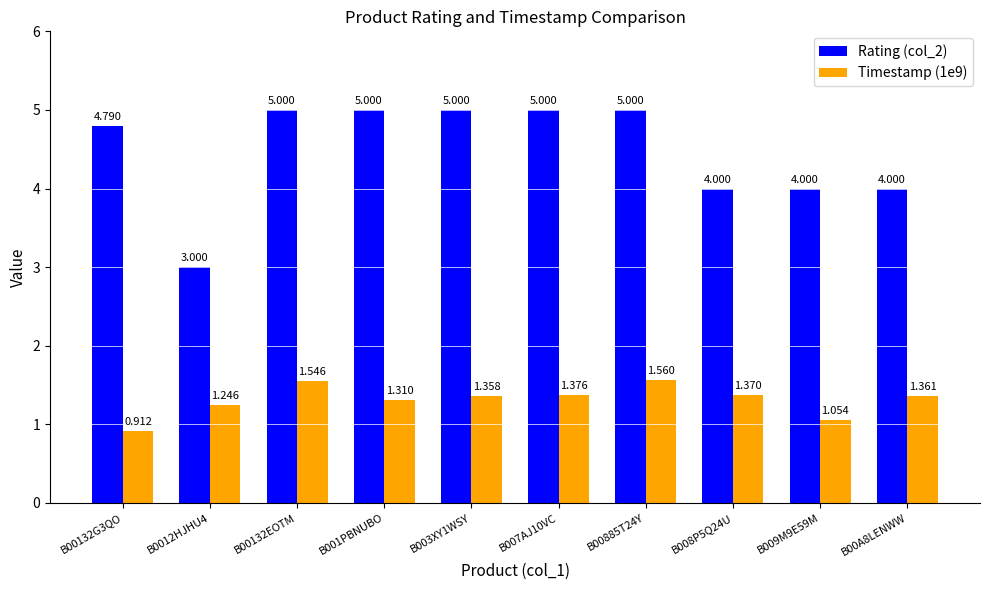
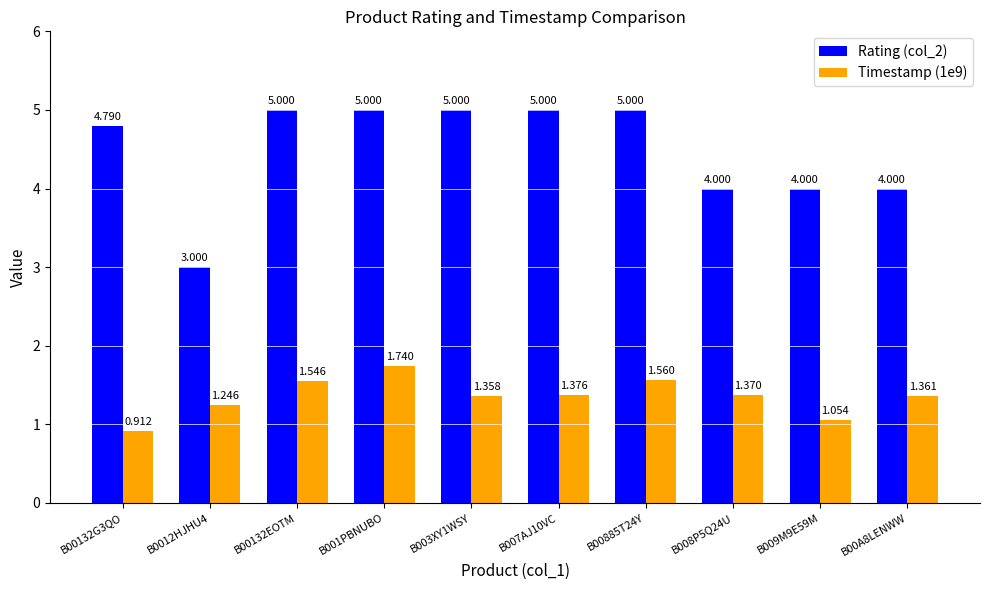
  {
    "Rating (col_2)": {
      "B00132G3QO": 4.790,
      "B0012HJHU4": 3.000,
      "B00132EOTM": 5.000,
      "B001PBNUBO": 5.000,
      "B003XY1WSY": 5.000,
      "B007AJ10VC": 5.000,
      "B00885T24Y": 5.000,
      "B008P5Q24U": 4.000,
      "B009M9E59M": 4.000,
      "B00A8LENWW": 4.000
    },
    "Timestamp (1e9)": {
      "B00132G3QO": 0.912,
      "B0012HJHU4": 1.246,
      "B00132EOTM": 1.546,
-     "B001PBNUBO": 1.310,
+     "B001PBNUBO": 1.740,
      "B003XY1WSY": 1.358,
      "B007AJ10VC": 1.376,
      "B00885T24Y": 1.560,
      "B008P5Q24U": 1.370,
      "B009M9E59M": 1.054,
      "B00A8LENWW": 1.361
    }
  }
